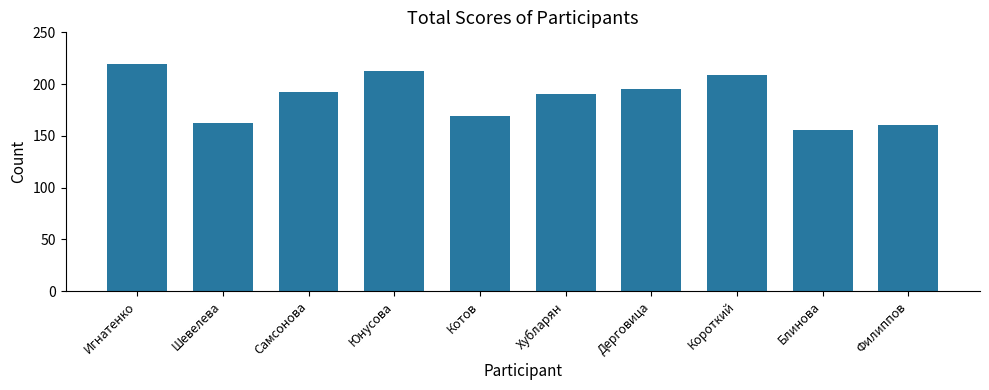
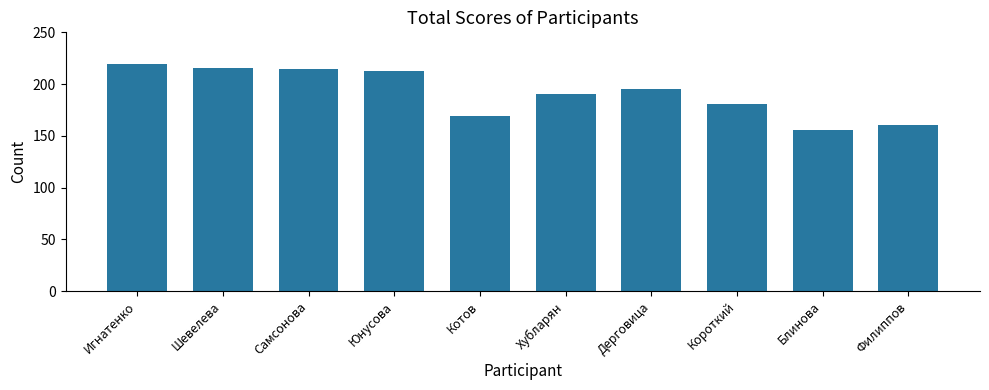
  {
    "Игнатенко": 219,
-   "Шевелева": 162,
-   "Самсонова": 192,
+   "Шевелева": 216,
+   "Самсонова": 215,
    "Юнусова": 213,
    "Котов": 169,
    "Хубларян": 190,
    "Дерговица": 195,
-   "Короткий": 209,
+   "Короткий": 181,
    "Блинова": 156,
    "Филиппов": 160
  }
